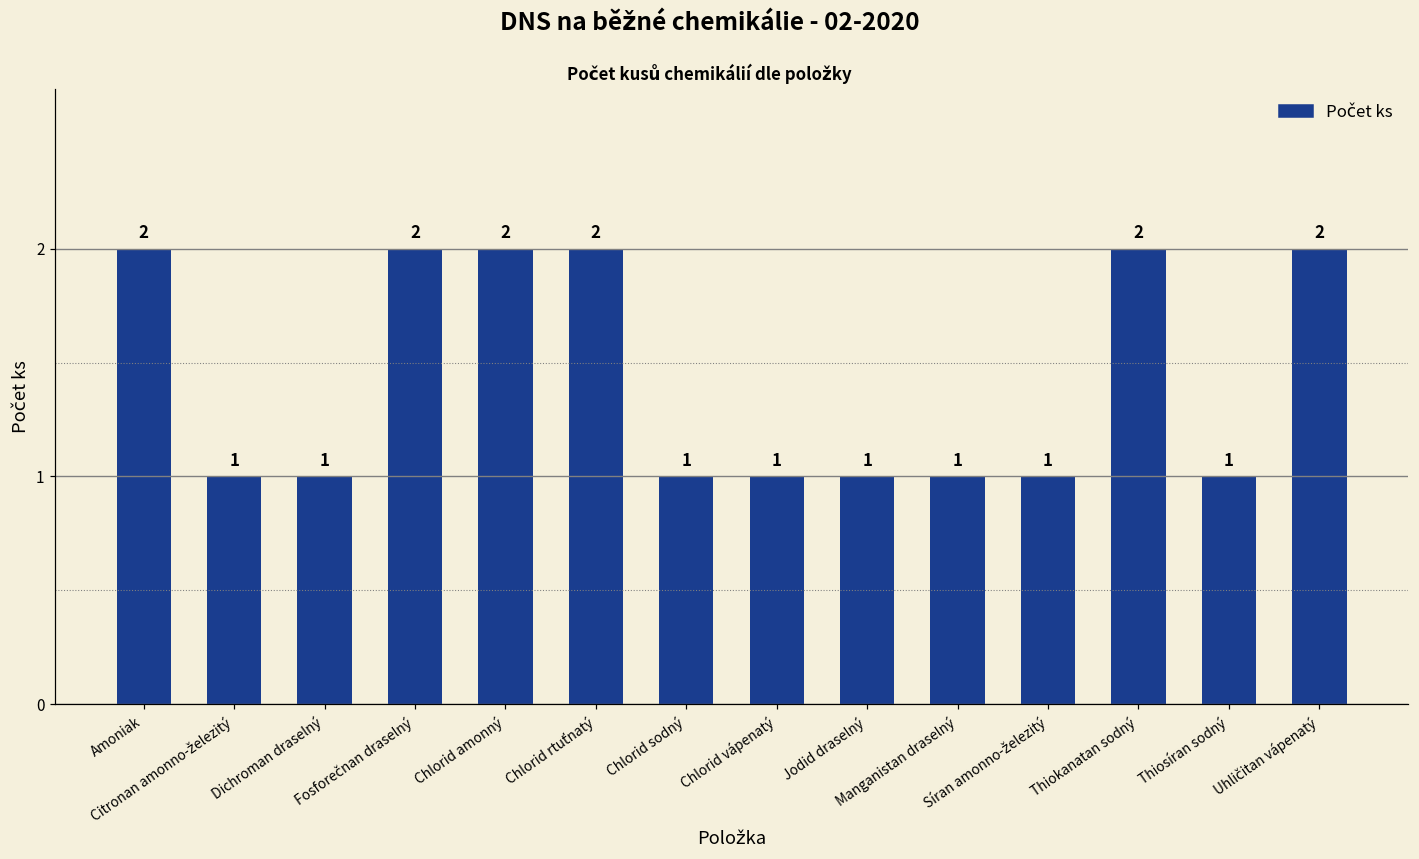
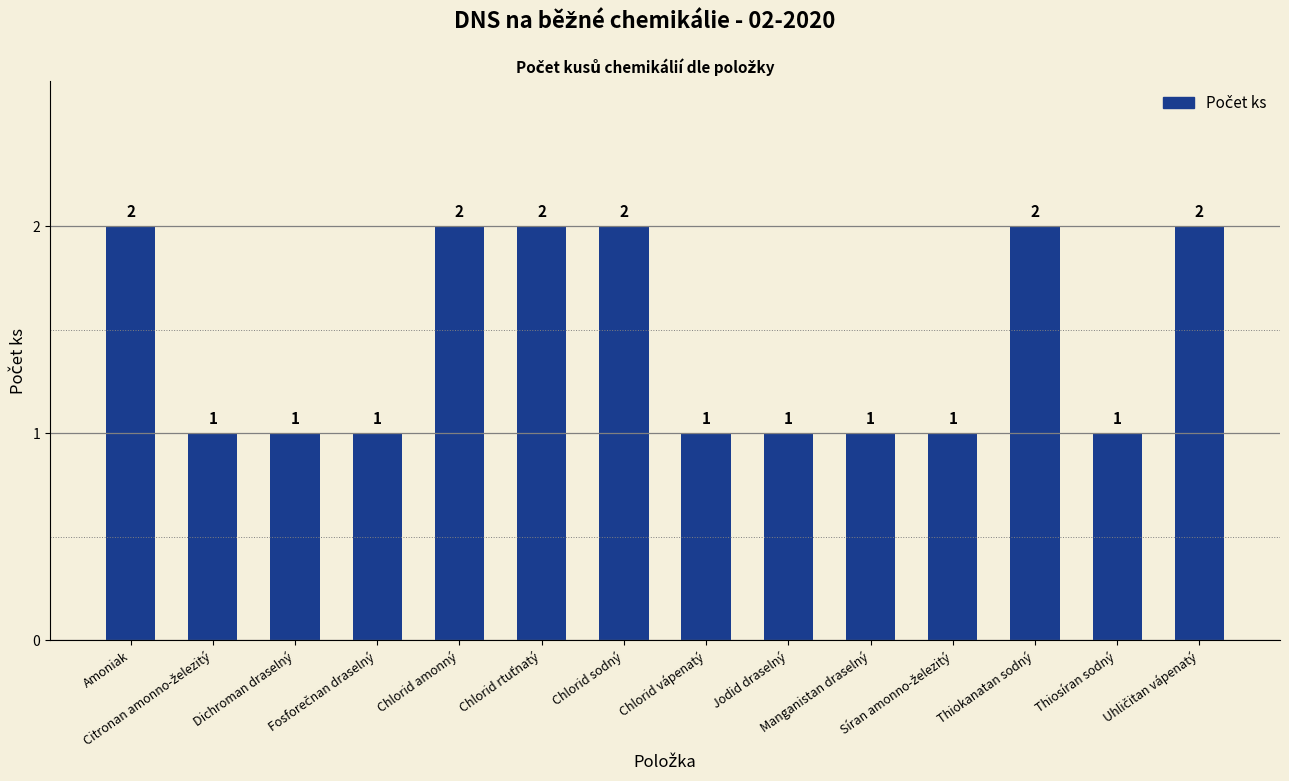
  {
    "Amoniak": 2,
    "Citronan amonno-železitý": 1,
    "Dichroman draselný": 1,
-   "Fosforečnan draselný": 2,
+   "Fosforečnan draselný": 1,
    "Chlorid amonný": 2,
    "Chlorid rtuťnatý": 2,
-   "Chlorid sodný": 1,
+   "Chlorid sodný": 2,
    "Chlorid vápenatý": 1,
    "Jodid draselný": 1,
    "Manganistan draselný": 1,
    "Síran amonno-železitý": 1,
    "Thiokanatan sodný": 2,
    "Thiosíran sodný": 1,
    "Uhličitan vápenatý": 2
  }
